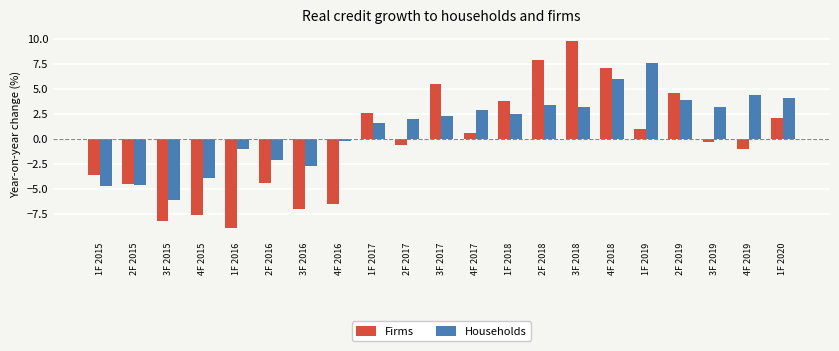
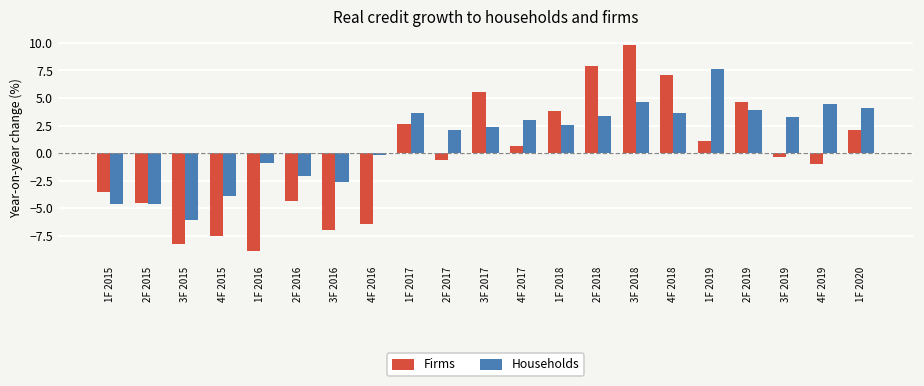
  {
    "Firms": {
      "1F 2015": -3.5,
      "2F 2015": -4.5,
      "3F 2015": -8.2,
      "4F 2015": -7.5,
      "1F 2016": -8.9,
      "2F 2016": -4.3,
      "3F 2016": -7.0,
      "4F 2016": -6.5,
      "1F 2017": 2.6,
      "2F 2017": -0.6,
      "3F 2017": 5.6,
      "4F 2017": 0.6,
      "1F 2018": 3.8,
      "2F 2018": 7.9,
      "3F 2018": 9.8,
      "4F 2018": 7.1,
      "1F 2019": 1.1,
      "2F 2019": 4.6,
      "3F 2019": -0.3,
      "4F 2019": -1.0,
      "1F 2020": 2.1
    },
    "Households": {
      "1F 2015": -4.6,
      "2F 2015": -4.6,
      "3F 2015": -6.1,
      "4F 2015": -3.9,
      "1F 2016": -0.9,
      "2F 2016": -2.1,
      "3F 2016": -2.7,
-     "1F 2017": 1.6,
+     "1F 2017": 3.6,
      "2F 2017": 2.1,
      "3F 2017": 2.3,
      "4F 2017": 3.0,
      "1F 2018": 2.5,
      "2F 2018": 3.4,
-     "3F 2018": 3.3,
-     "4F 2018": 6.1,
+     "3F 2018": 4.6,
+     "4F 2018": 3.6,
      "1F 2019": 7.6,
      "2F 2019": 3.9,
      "3F 2019": 3.2,
      "4F 2019": 4.5,
      "1F 2020": 4.1
    }
  }
